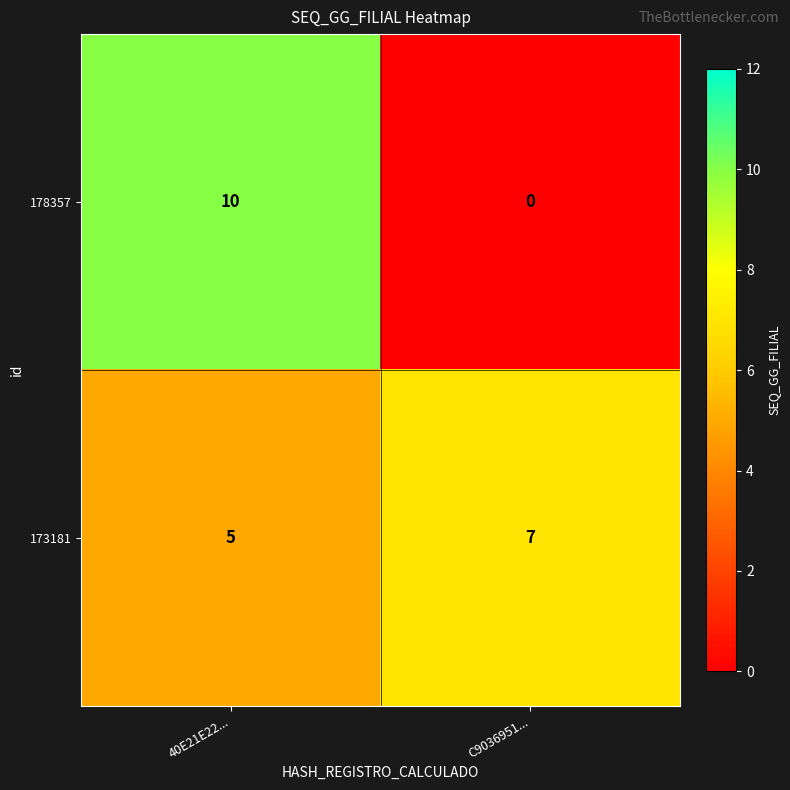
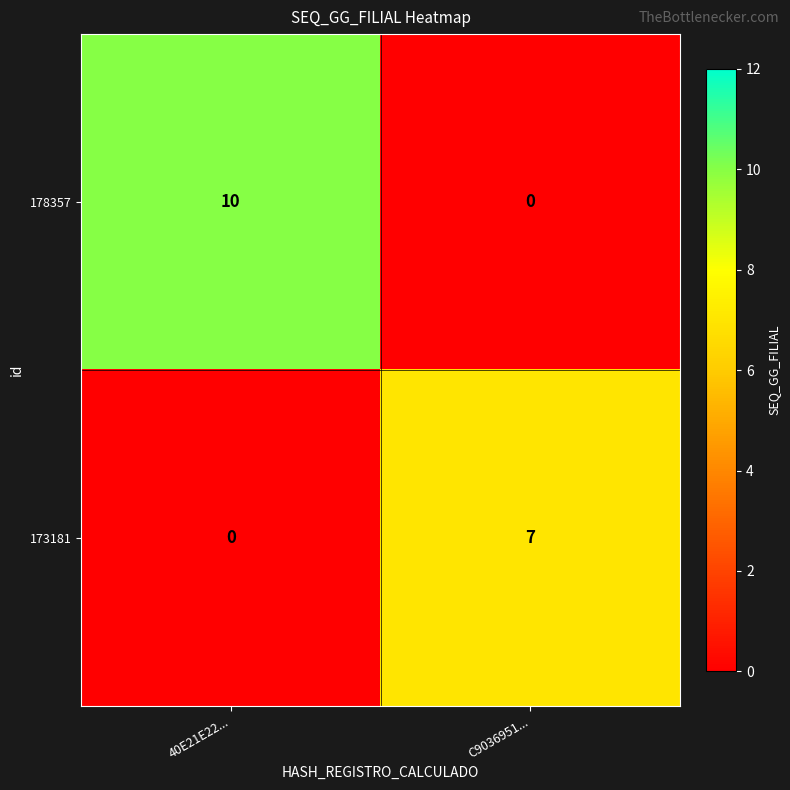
  {
    "178357": {
      "40E21E22...": 10,
      "C9036951...": 0
    },
    "173181": {
-     "40E21E22...": 5,
+     "40E21E22...": 0,
      "C9036951...": 7
    }
  }
